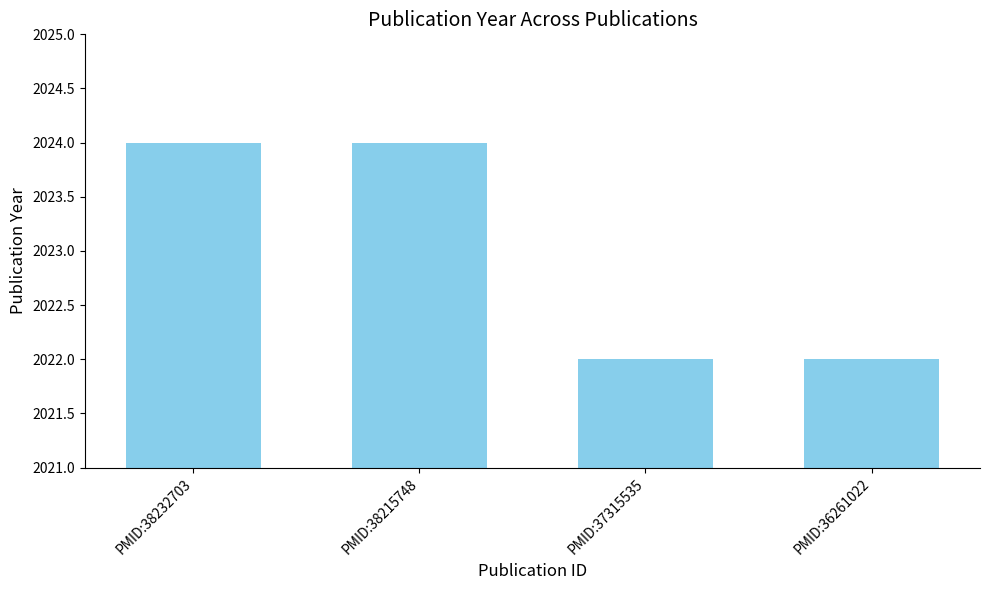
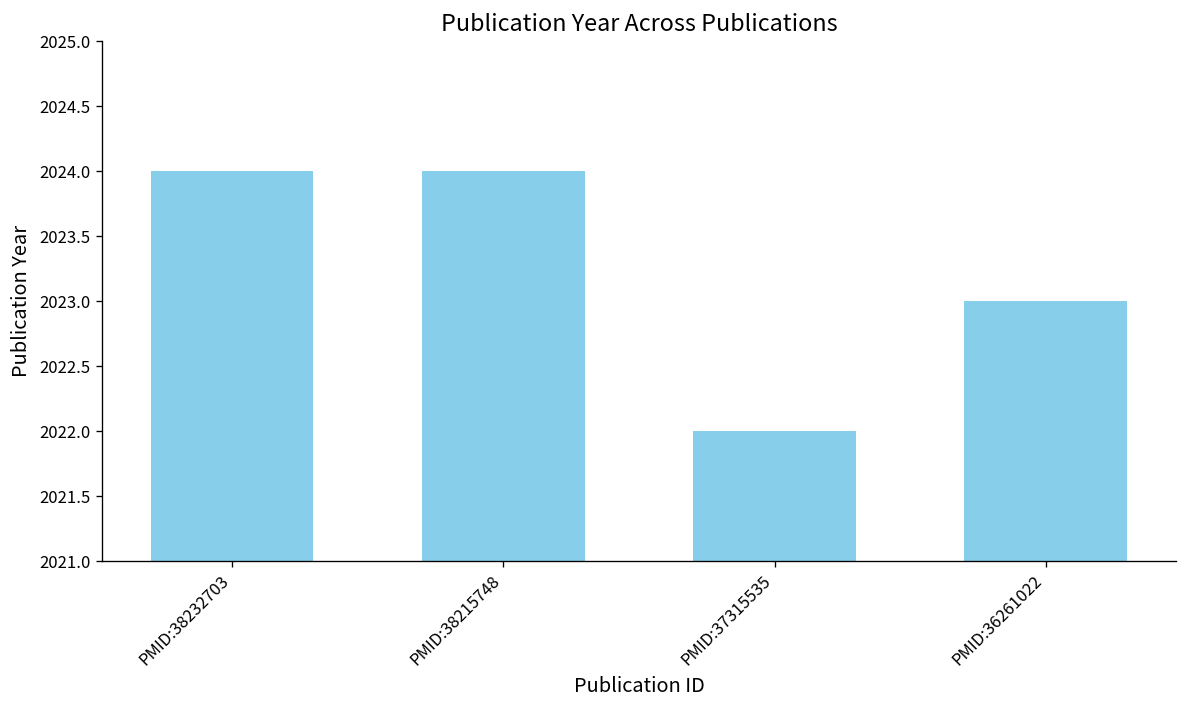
  {
    "PMID:38232703": 2024,
    "PMID:38215748": 2024,
    "PMID:37315535": 2022,
-   "PMID:36261022": 2022
+   "PMID:36261022": 2023
  }
